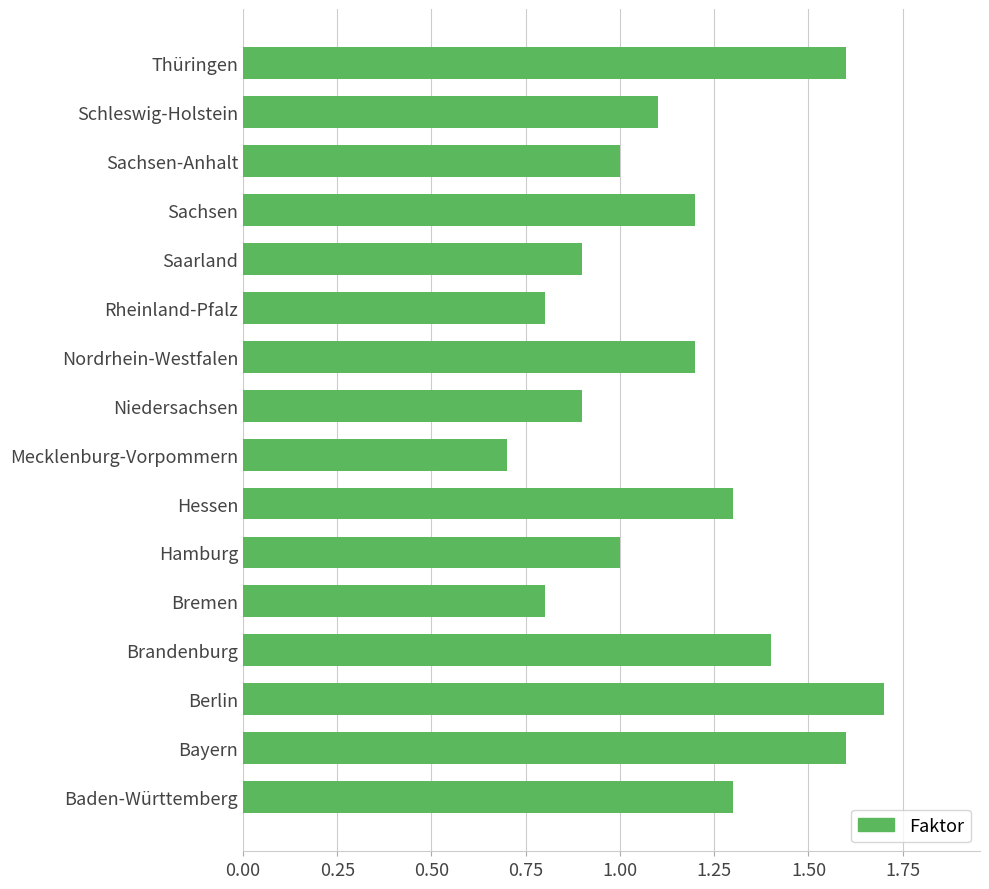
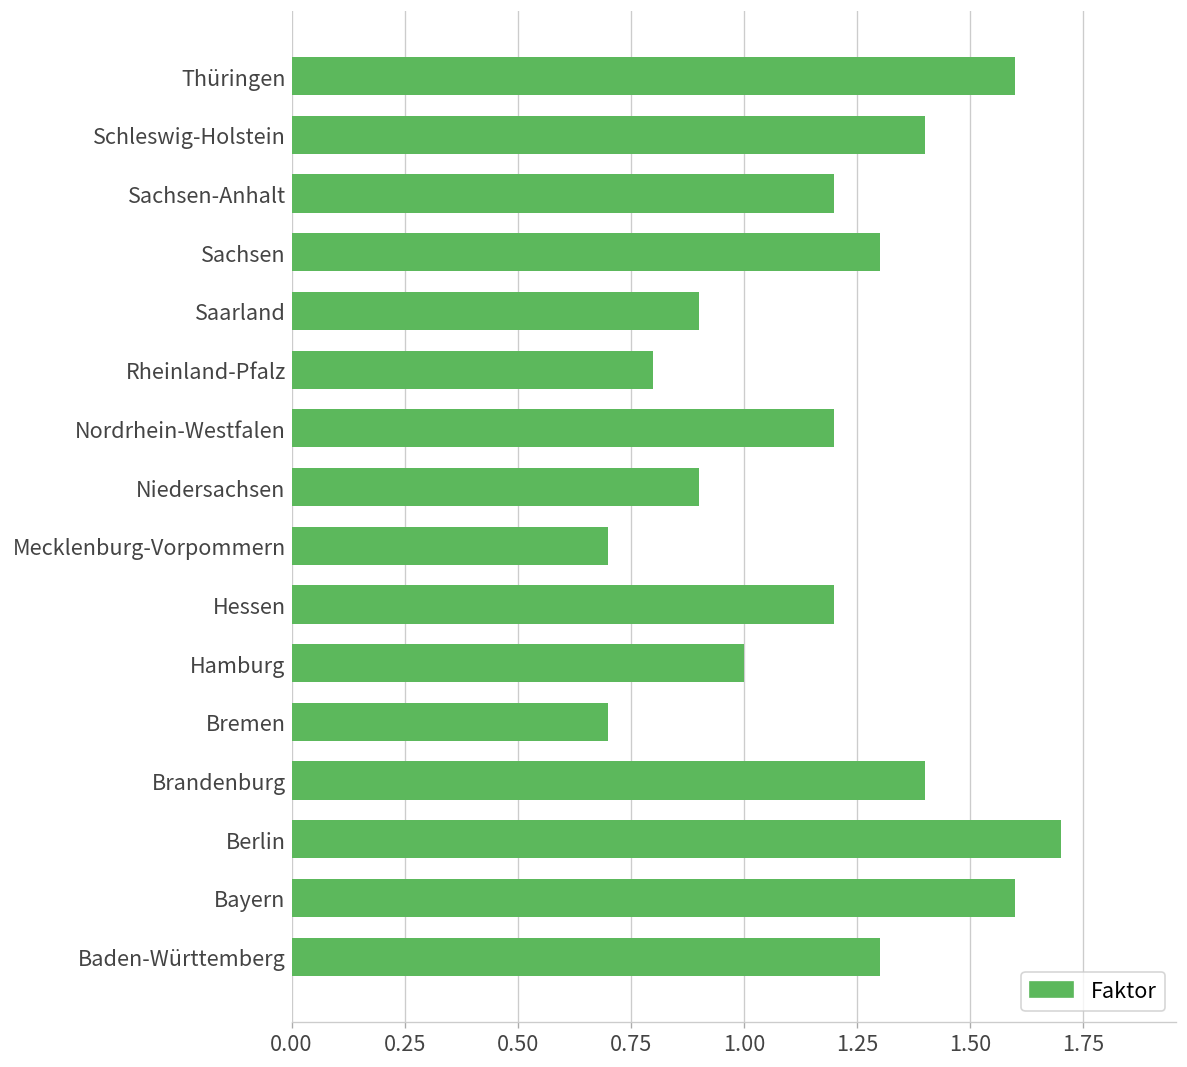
  {
    "Thüringen": 1.6,
-   "Schleswig-Holstein": 1.1,
-   "Sachsen-Anhalt": 1.0,
-   "Sachsen": 1.2,
+   "Schleswig-Holstein": 1.4,
+   "Sachsen-Anhalt": 1.2,
+   "Sachsen": 1.3,
    "Saarland": 0.9,
    "Rheinland-Pfalz": 0.8,
    "Nordrhein-Westfalen": 1.2,
    "Niedersachsen": 0.9,
    "Mecklenburg-Vorpommern": 0.7,
-   "Hessen": 1.3,
+   "Hessen": 1.2,
    "Hamburg": 1.0,
-   "Bremen": 0.8,
+   "Bremen": 0.7,
    "Brandenburg": 1.4,
    "Berlin": 1.7,
    "Bayern": 1.6,
    "Baden-Württemberg": 1.3
  }
